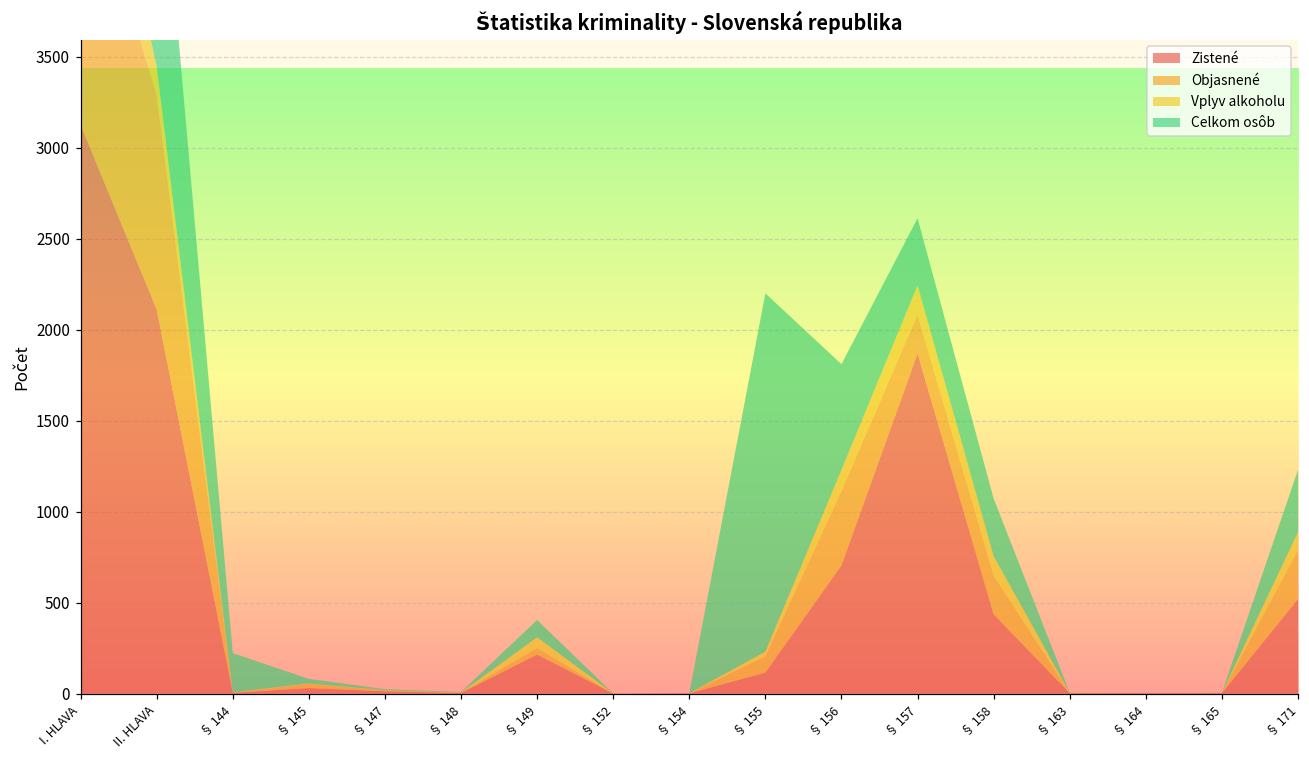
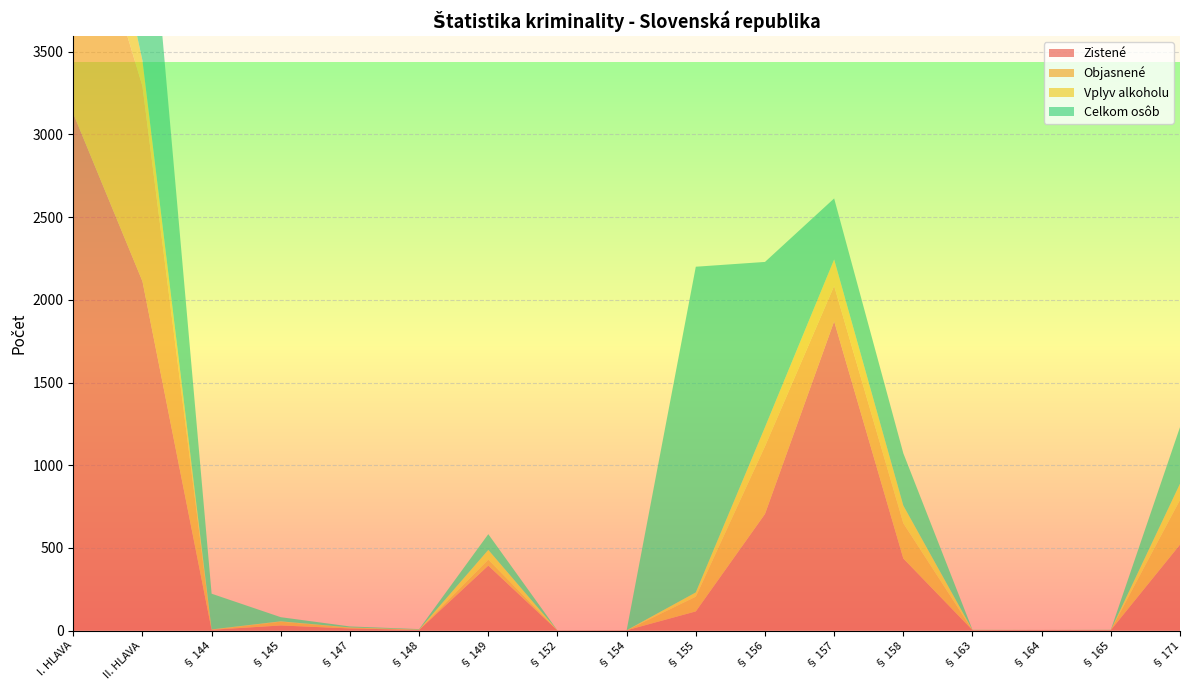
  {
    "Zistené": {
      "I. HLAVA": 3130,
      "II. HLAVA": 2110,
      "§ 145": 30,
-     "§ 149": 220,
+     "§ 149": 390,
      "§ 155": 120,
      "§ 156": 710,
      "§ 157": 1870,
      "§ 158": 440,
      "§ 171": 520
    },
    "Celkom osôb": {
      "§ 144": 220,
      "§ 145": 30,
      "§ 149": 100,
      "§ 155": 1970,
-     "§ 156": 580,
+     "§ 156": 1000,
      "§ 157": 370,
      "§ 158": 320,
      "§ 171": 340
    }
  }
